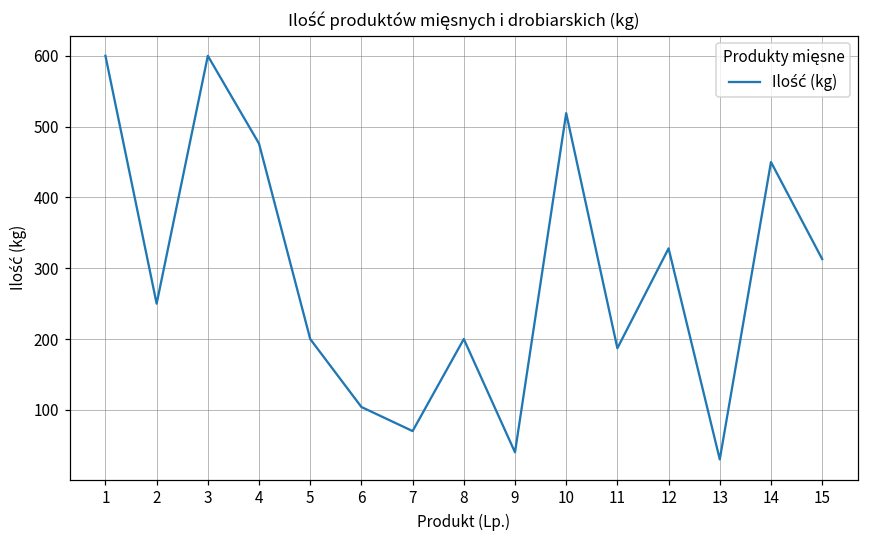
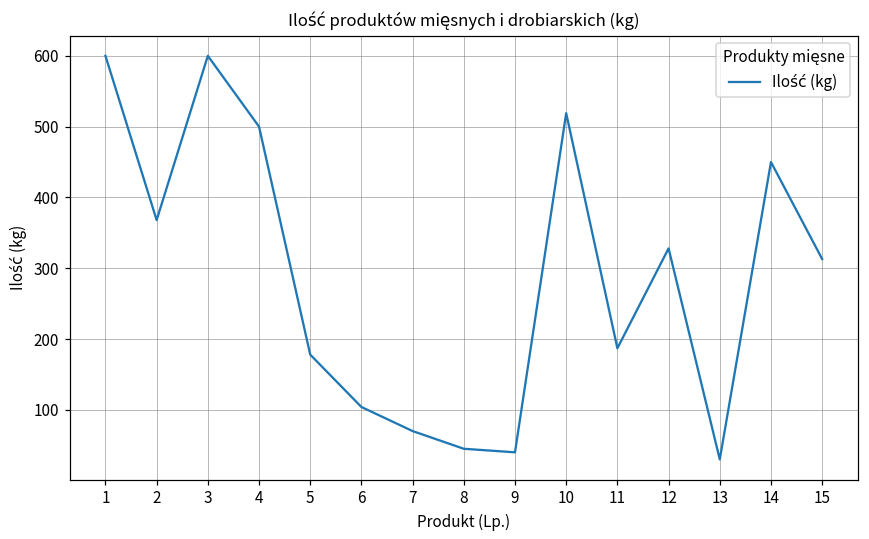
  {
    "1": 600,
-   "2": 250,
+   "2": 370,
    "3": 600,
-   "4": 480,
-   "5": 200,
+   "4": 500,
+   "5": 180,
    "6": 100,
    "7": 70,
-   "8": 200,
+   "8": 50,
    "9": 40,
    "10": 520,
    "11": 190,
    "12": 330,
    "13": 30,
    "14": 450,
    "15": 310
  }
